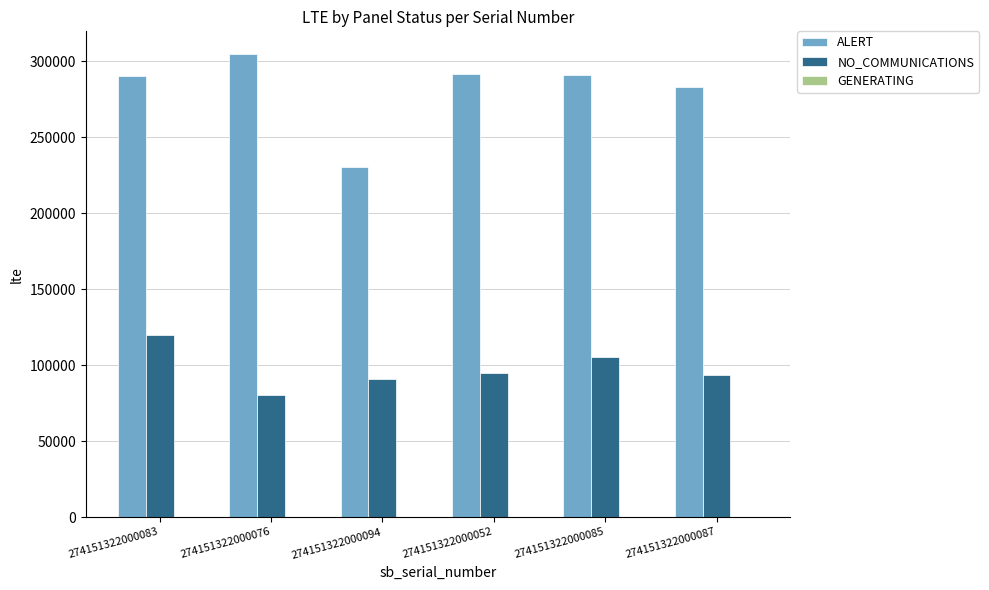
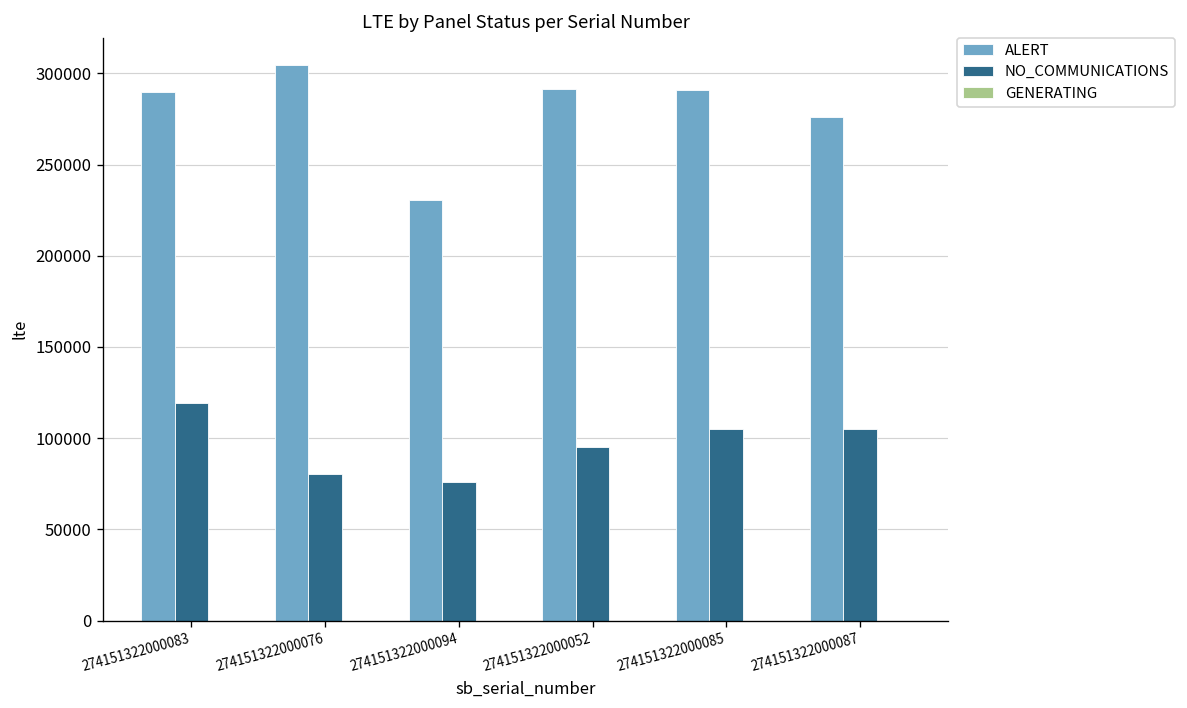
  {
    "ALERT": {
      "274151322000083": 290000,
      "274151322000076": 304000,
      "274151322000094": 231000,
      "274151322000052": 291000,
      "274151322000085": 291000,
-     "274151322000087": 283000
+     "274151322000087": 276000
    },
    "NO_COMMUNICATIONS": {
      "274151322000083": 120000,
      "274151322000076": 80000,
-     "274151322000094": 91000,
+     "274151322000094": 76000,
      "274151322000052": 95000,
      "274151322000085": 105000,
-     "274151322000087": 94000
+     "274151322000087": 105000
    },
    "GENERATING": {
      "274151322000083": 0,
      "274151322000076": 0,
      "274151322000094": 0,
      "274151322000052": 0,
      "274151322000085": 0,
      "274151322000087": 0
    }
  }
